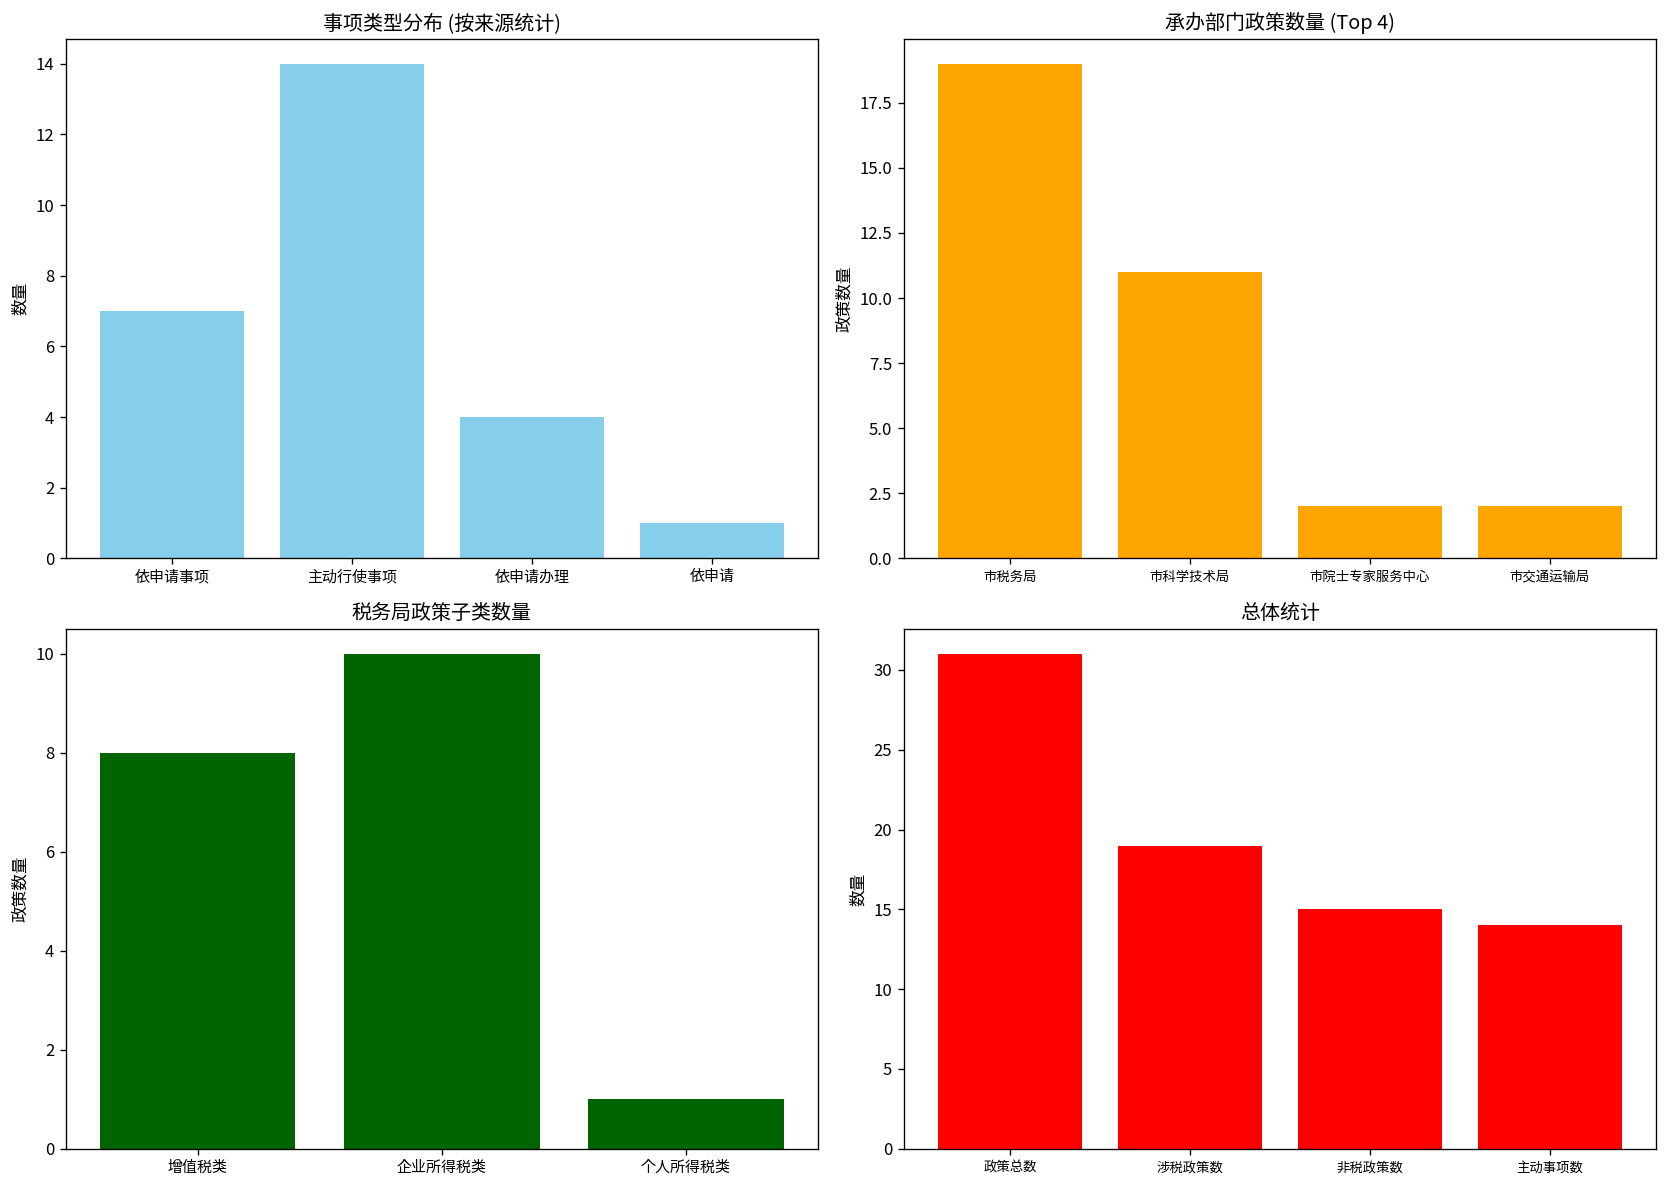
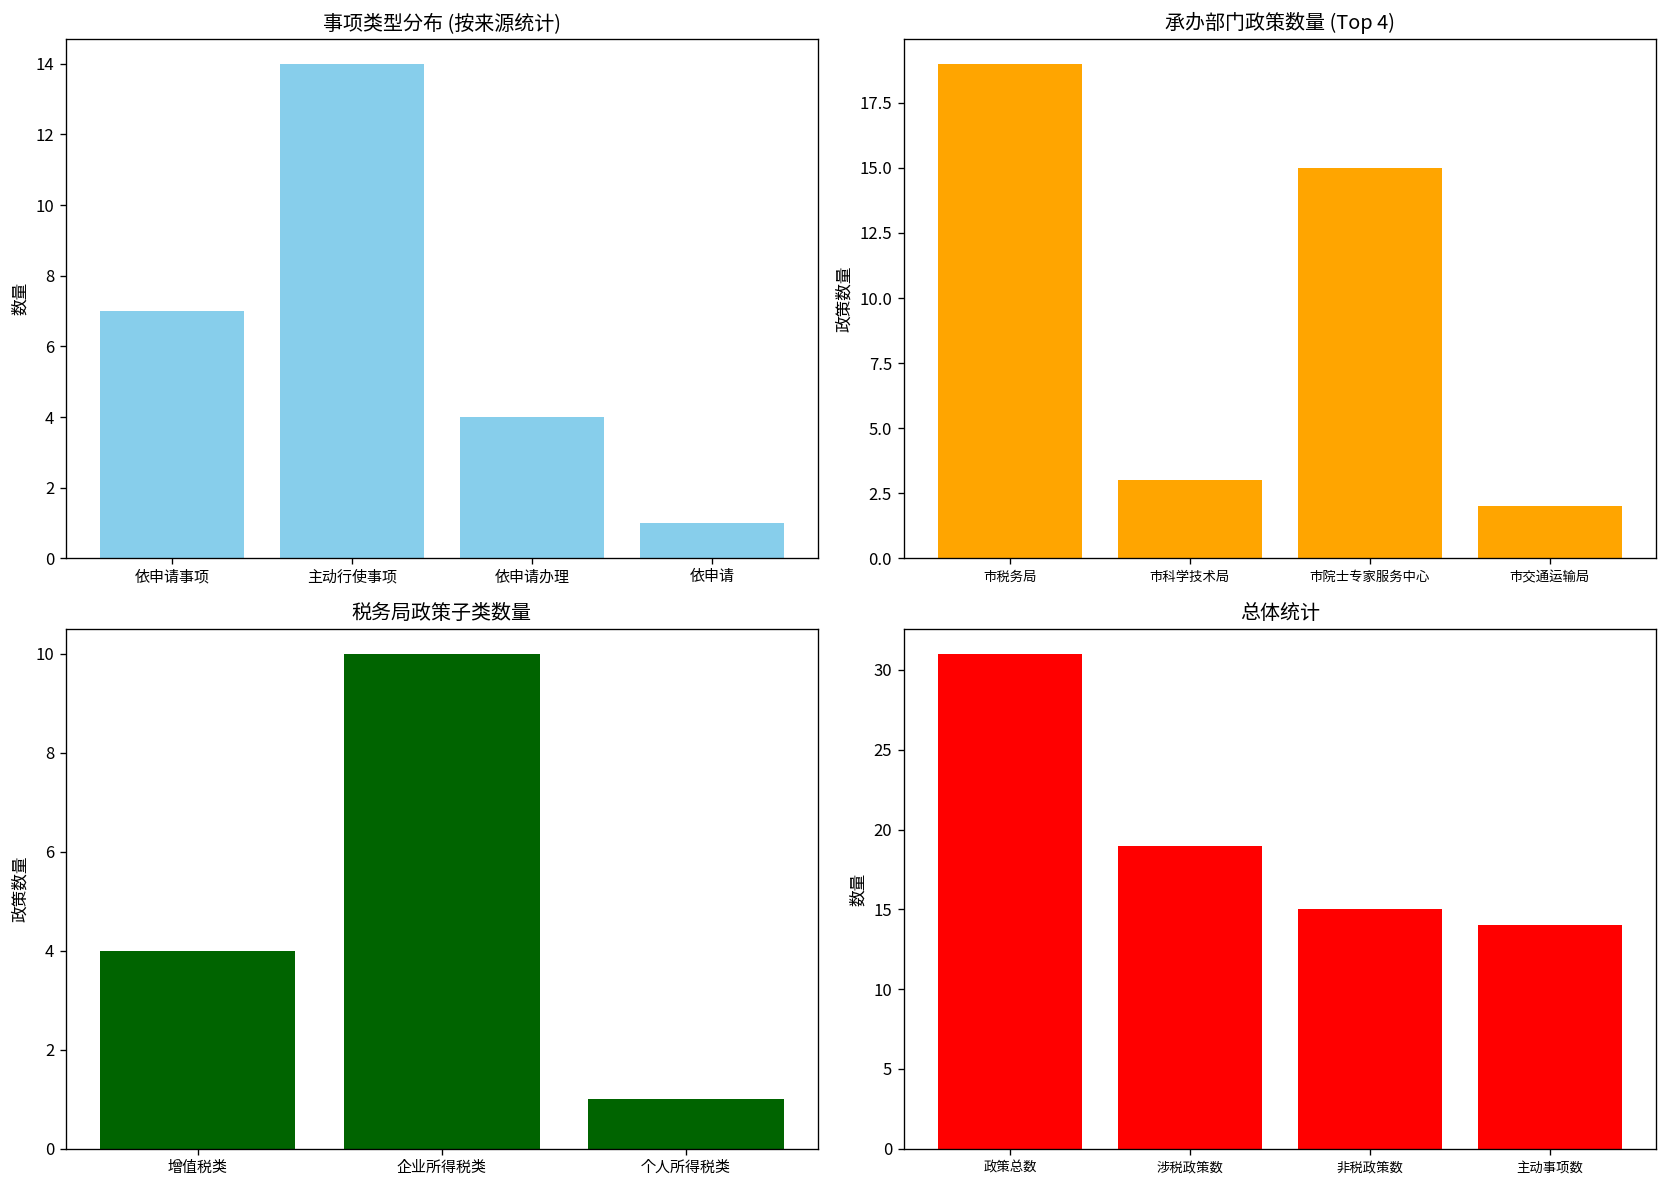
  {
    "承办部门政策数量 (Top 4)": {
      "市税务局": 19,
-     "市科学技术局": 11,
-     "市院士专家服务中心": 2,
+     "市科学技术局": 3,
+     "市院士专家服务中心": 15,
      "市交通运输局": 2
    },
    "税务局政策子类数量": {
-     "增值税类": 8,
+     "增值税类": 4,
      "企业所得税类": 10,
      "个人所得税类": 1
    },
    "总体统计": {
      "政策总数": 31.0,
      "涉税政策数": 19.0,
      "非税政策数": 15.0,
      "主动事项数": 14.0
    }
  }
